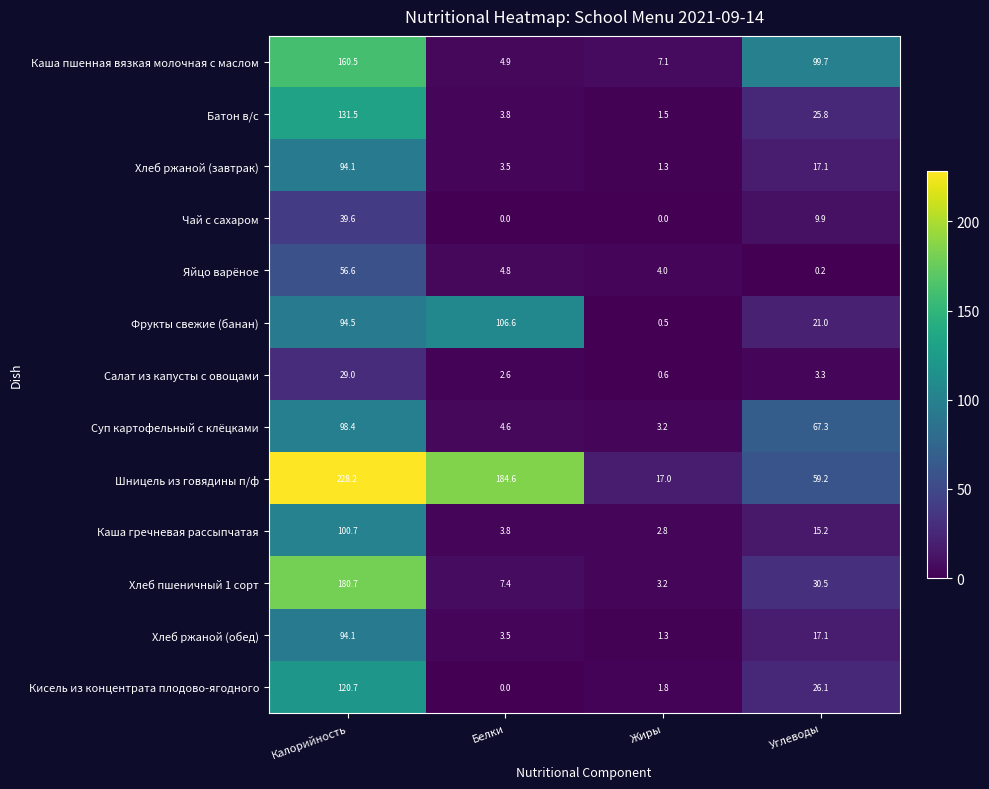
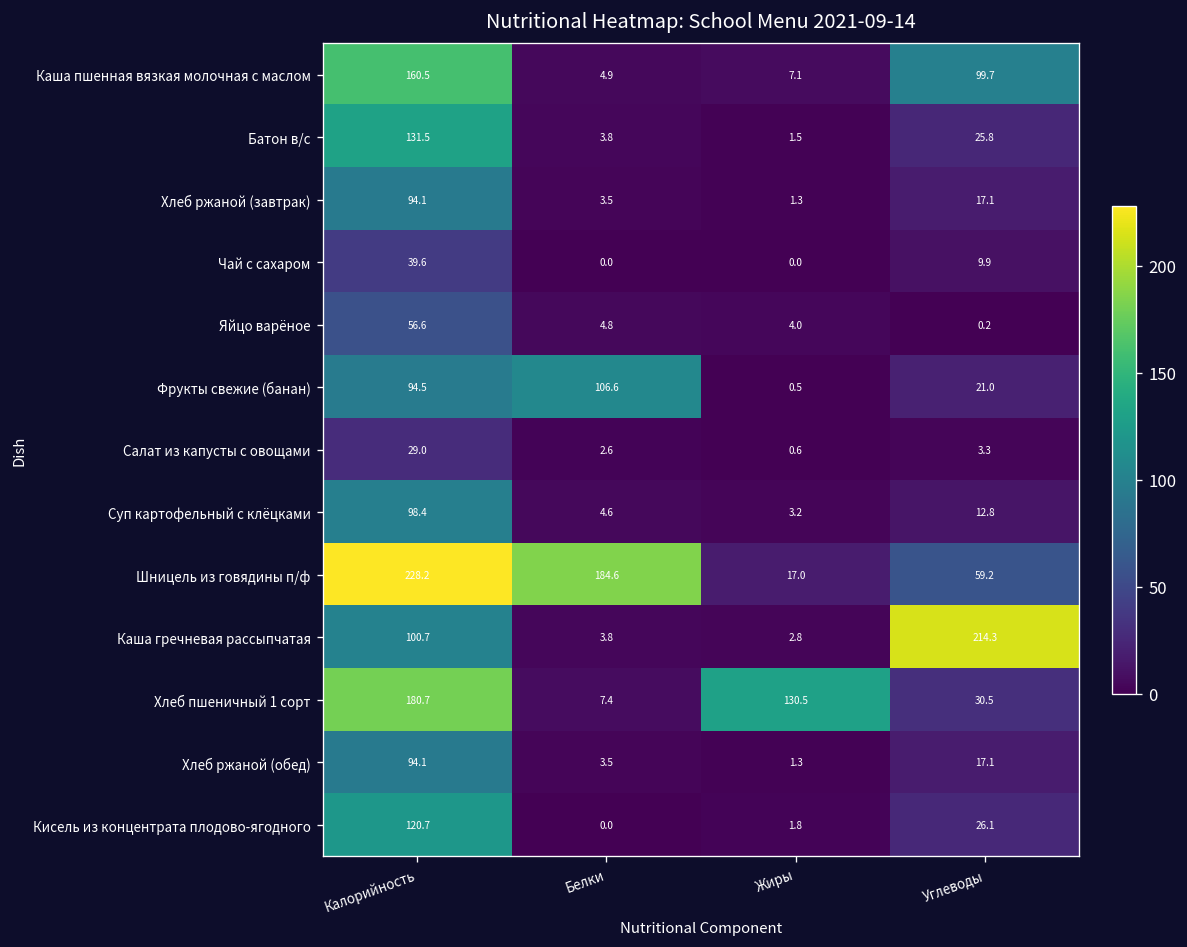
  {
    "Каша пшенная вязкая молочная с маслом": {
      "Калорийность": 160.5,
      "Белки": 4.9,
      "Жиры": 7.1,
      "Углеводы": 99.7
    },
    "Батон в/с": {
      "Калорийность": 131.5,
      "Белки": 3.8,
      "Жиры": 1.5,
      "Углеводы": 25.8
    },
    "Хлеб ржаной (завтрак)": {
      "Калорийность": 94.1,
      "Белки": 3.5,
      "Жиры": 1.3,
      "Углеводы": 17.1
    },
    "Чай с сахаром": {
      "Калорийность": 39.6,
      "Белки": 0.0,
      "Жиры": 0.0,
      "Углеводы": 9.9
    },
    "Яйцо варёное": {
      "Калорийность": 56.6,
      "Белки": 4.8,
      "Жиры": 4.0,
      "Углеводы": 0.2
    },
    "Фрукты свежие (банан)": {
      "Калорийность": 94.5,
      "Белки": 106.6,
      "Жиры": 0.5,
      "Углеводы": 21.0
    },
    "Салат из капусты с овощами": {
      "Калорийность": 29.0,
      "Белки": 2.6,
      "Жиры": 0.6,
      "Углеводы": 3.3
    },
    "Суп картофельный с клёцками": {
      "Калорийность": 98.4,
      "Белки": 4.6,
      "Жиры": 3.2,
-     "Углеводы": 67.3
+     "Углеводы": 12.8
    },
    "Шницель из говядины п/ф": {
      "Калорийность": 228.2,
      "Белки": 184.6,
      "Жиры": 17.0,
      "Углеводы": 59.2
    },
    "Каша гречневая рассыпчатая": {
      "Калорийность": 100.7,
      "Белки": 3.8,
      "Жиры": 2.8,
-     "Углеводы": 15.2
+     "Углеводы": 214.3
    },
    "Хлеб пшеничный 1 сорт": {
      "Калорийность": 180.7,
      "Белки": 7.4,
-     "Жиры": 3.2,
+     "Жиры": 130.5,
      "Углеводы": 30.5
    },
    "Хлеб ржаной (обед)": {
      "Калорийность": 94.1,
      "Белки": 3.5,
      "Жиры": 1.3,
      "Углеводы": 17.1
    },
    "Кисель из концентрата плодово-ягодного": {
      "Калорийность": 120.7,
      "Белки": 0.0,
      "Жиры": 1.8,
      "Углеводы": 26.1
    }
  }
